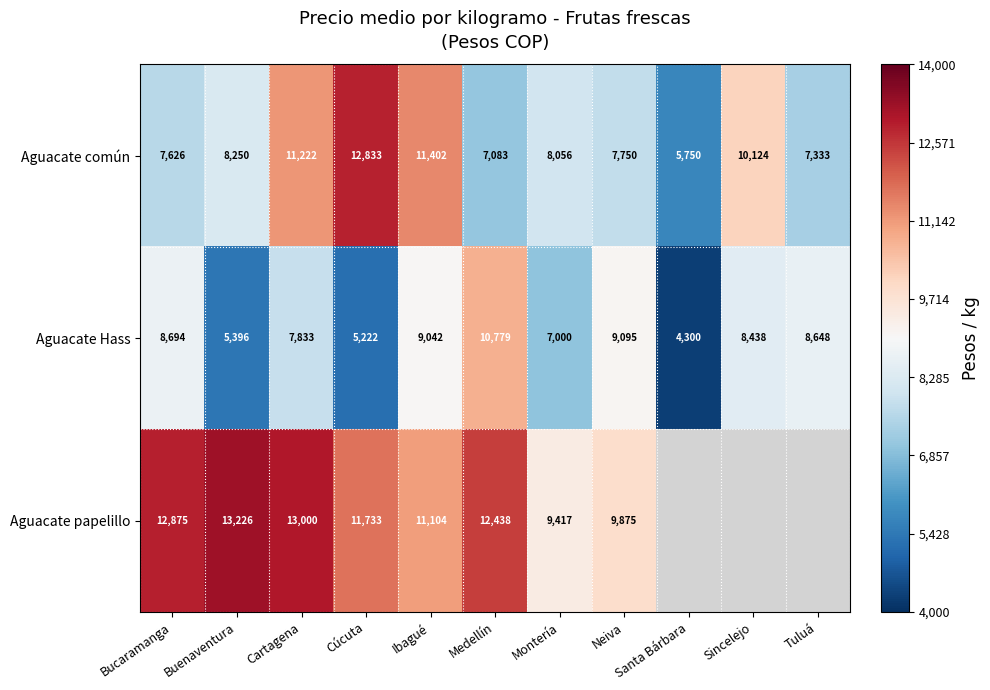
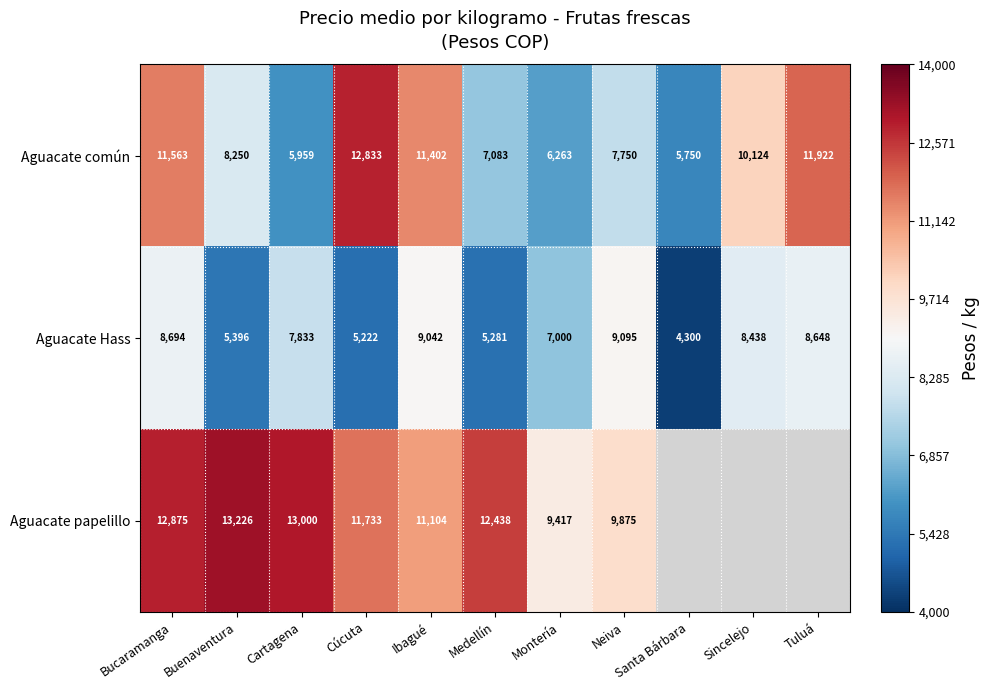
  {
    "Aguacate común": {
-     "Bucaramanga": "7,626",
+     "Bucaramanga": "11,563",
      "Buenaventura": "8,250",
-     "Cartagena": "11,222",
+     "Cartagena": "5,959",
      "Cúcuta": "12,833",
      "Ibagué": "11,402",
      "Medellín": "7,083",
-     "Montería": "8,056",
+     "Montería": "6,263",
      "Neiva": "7,750",
      "Santa Bárbara": "5,750",
      "Sincelejo": "10,124",
-     "Tuluá": "7,333"
+     "Tuluá": "11,922"
    },
    "Aguacate Hass": {
      "Bucaramanga": "8,694",
      "Buenaventura": "5,396",
      "Cartagena": "7,833",
      "Cúcuta": "5,222",
      "Ibagué": "9,042",
-     "Medellín": "10,779",
+     "Medellín": "5,281",
      "Montería": "7,000",
      "Neiva": "9,095",
      "Santa Bárbara": "4,300",
      "Sincelejo": "8,438",
      "Tuluá": "8,648"
    },
    "Aguacate papelillo": {
      "Bucaramanga": "12,875",
      "Buenaventura": "13,226",
      "Cartagena": "13,000",
      "Cúcuta": "11,733",
      "Ibagué": "11,104",
      "Medellín": "12,438",
      "Montería": "9,417",
      "Neiva": "9,875"
    }
  }
